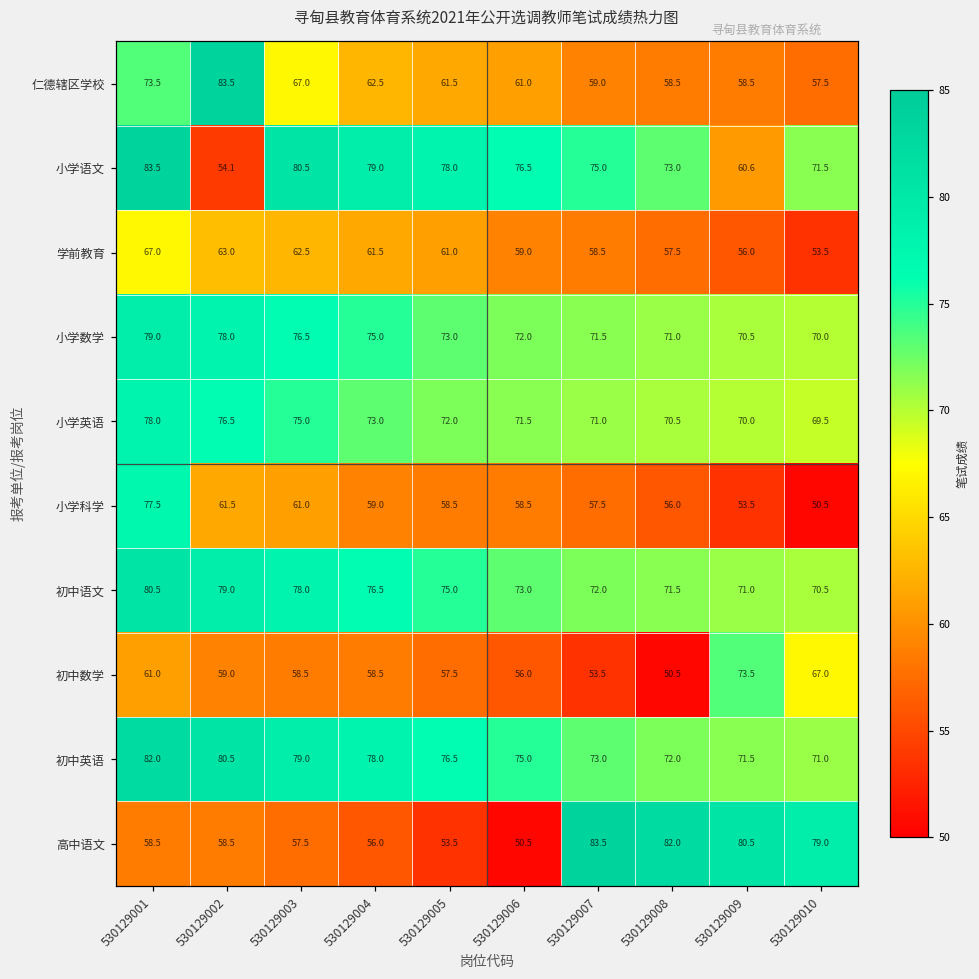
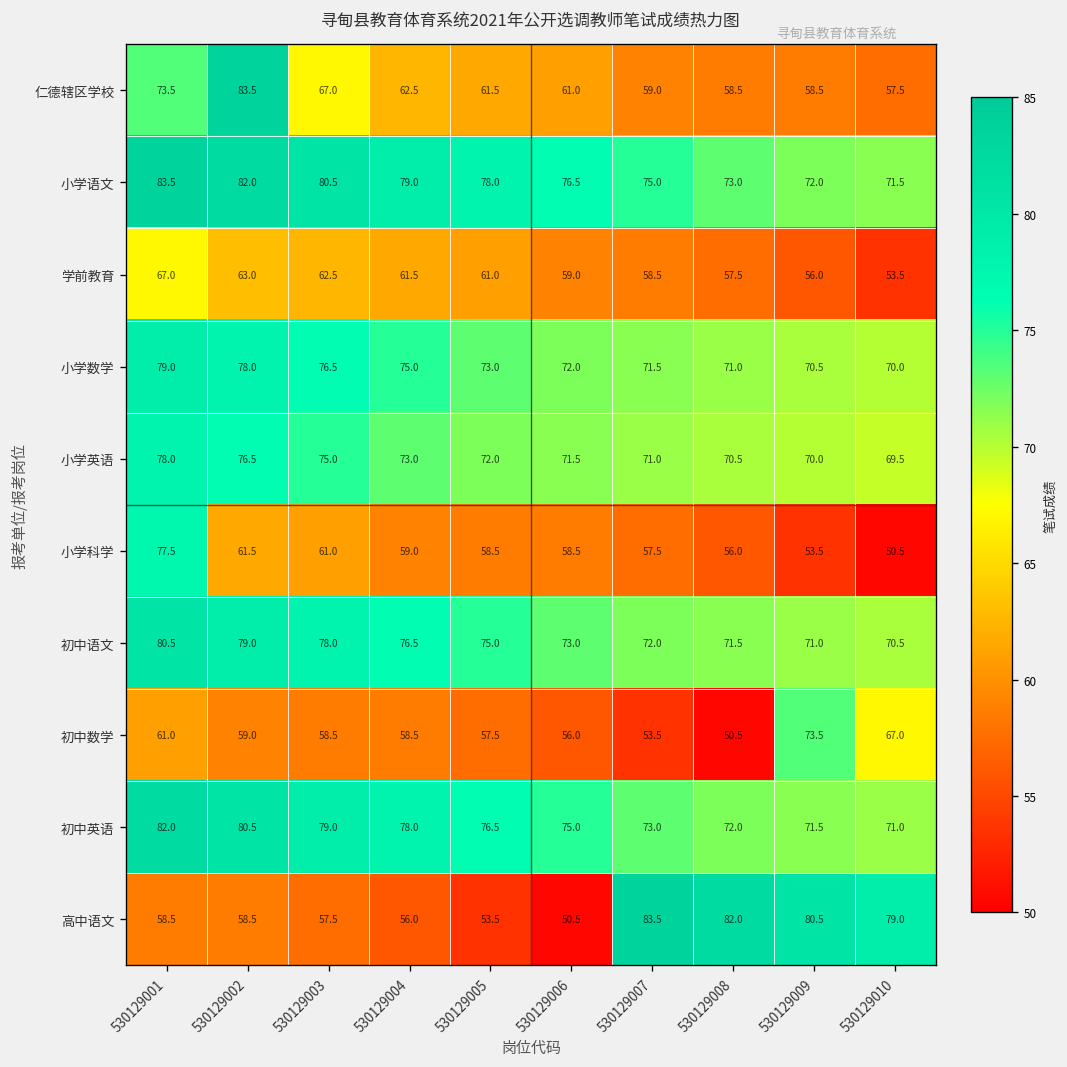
  {
    "仁德辖区学校": {
      "530129001": 73.5,
      "530129002": 83.5,
      "530129003": 67.0,
      "530129004": 62.5,
      "530129005": 61.5,
      "530129006": 61.0,
      "530129007": 59.0,
      "530129008": 58.5,
      "530129009": 58.5,
      "530129010": 57.5
    },
    "小学语文": {
      "530129001": 83.5,
-     "530129002": 54.1,
+     "530129002": 82.0,
      "530129003": 80.5,
      "530129004": 79.0,
      "530129005": 78.0,
      "530129006": 76.5,
      "530129007": 75.0,
      "530129008": 73.0,
-     "530129009": 60.6,
+     "530129009": 72.0,
      "530129010": 71.5
    },
    "学前教育": {
      "530129001": 67.0,
      "530129002": 63.0,
      "530129003": 62.5,
      "530129004": 61.5,
      "530129005": 61.0,
      "530129006": 59.0,
      "530129007": 58.5,
      "530129008": 57.5,
      "530129009": 56.0,
      "530129010": 53.5
    },
    "小学数学": {
      "530129001": 79.0,
      "530129002": 78.0,
      "530129003": 76.5,
      "530129004": 75.0,
      "530129005": 73.0,
      "530129006": 72.0,
      "530129007": 71.5,
      "530129008": 71.0,
      "530129009": 70.5,
      "530129010": 70.0
    },
    "小学英语": {
      "530129001": 78.0,
      "530129002": 76.5,
      "530129003": 75.0,
      "530129004": 73.0,
      "530129005": 72.0,
      "530129006": 71.5,
      "530129007": 71.0,
      "530129008": 70.5,
      "530129009": 70.0,
      "530129010": 69.5
    },
    "小学科学": {
      "530129001": 77.5,
      "530129002": 61.5,
      "530129003": 61.0,
      "530129004": 59.0,
      "530129005": 58.5,
      "530129006": 58.5,
      "530129007": 57.5,
      "530129008": 56.0,
      "530129009": 53.5,
      "530129010": 50.5
    },
    "初中语文": {
      "530129001": 80.5,
      "530129002": 79.0,
      "530129003": 78.0,
      "530129004": 76.5,
      "530129005": 75.0,
      "530129006": 73.0,
      "530129007": 72.0,
      "530129008": 71.5,
      "530129009": 71.0,
      "530129010": 70.5
    },
    "初中数学": {
      "530129001": 61.0,
      "530129002": 59.0,
      "530129003": 58.5,
      "530129004": 58.5,
      "530129005": 57.5,
      "530129006": 56.0,
      "530129007": 53.5,
      "530129008": 50.5,
      "530129009": 73.5,
      "530129010": 67.0
    },
    "初中英语": {
      "530129001": 82.0,
      "530129002": 80.5,
      "530129003": 79.0,
      "530129004": 78.0,
      "530129005": 76.5,
      "530129006": 75.0,
      "530129007": 73.0,
      "530129008": 72.0,
      "530129009": 71.5,
      "530129010": 71.0
    },
    "高中语文": {
      "530129001": 58.5,
      "530129002": 58.5,
      "530129003": 57.5,
      "530129004": 56.0,
      "530129005": 53.5,
      "530129006": 50.5,
      "530129007": 83.5,
      "530129008": 82.0,
      "530129009": 80.5,
      "530129010": 79.0
    }
  }
